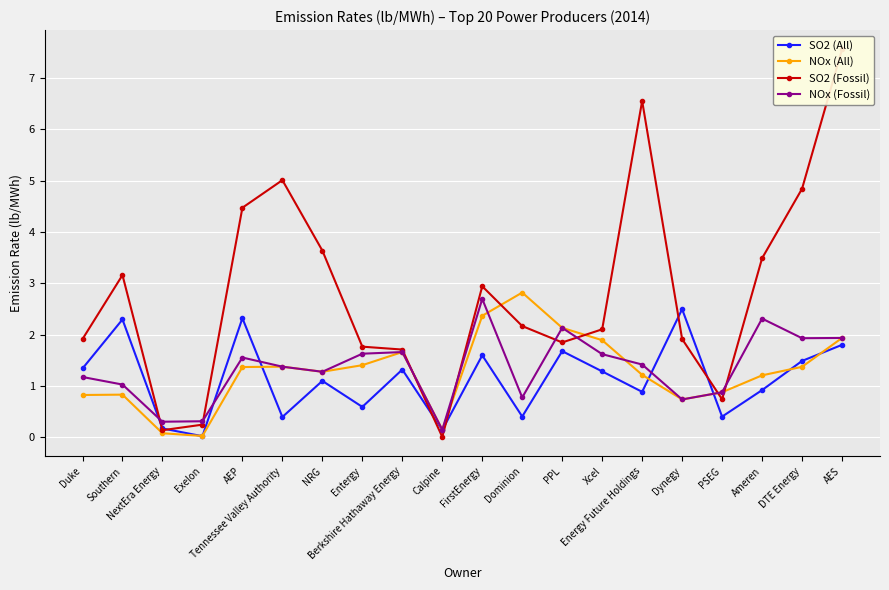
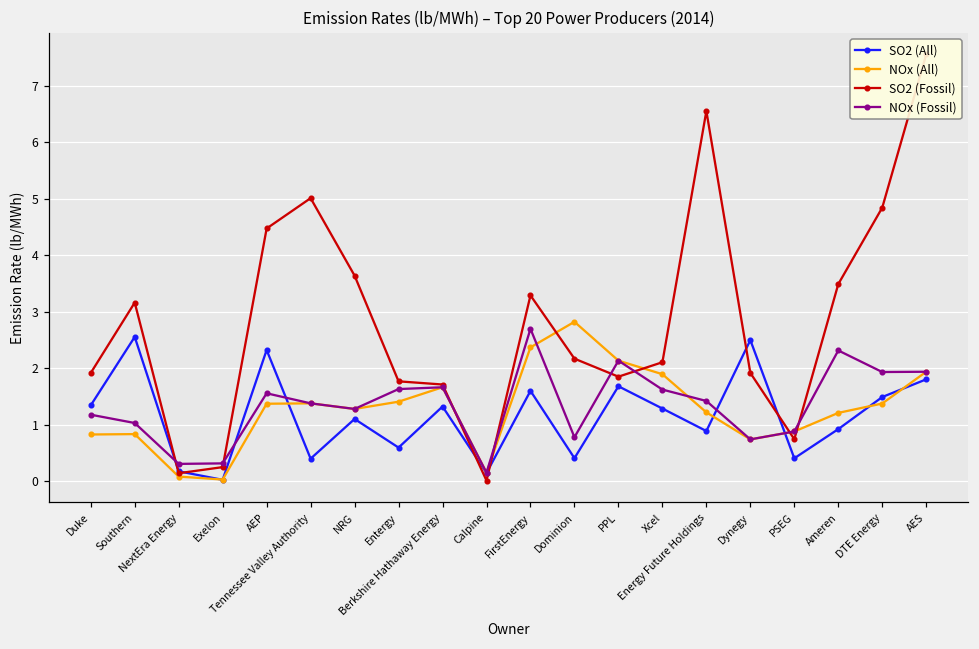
  {
    "SO2 (All)": {
      "Duke": 1.3,
-     "Southern": 2.3,
+     "Southern": 2.6,
      "AEP": 2.3,
      "Tennessee Valley Authority": 0.4,
      "NRG": 1.1,
      "Entergy": 0.6,
      "Berkshire Hathaway Energy": 1.3,
      "FirstEnergy": 1.6,
      "Dominion": 0.4,
      "PPL": 1.7,
      "Xcel": 1.3,
      "Energy Future Holdings": 0.9,
      "Dynegy": 2.5,
      "PSEG": 0.4,
      "Ameren": 0.9,
      "DTE Energy": 1.5,
      "AES": 1.8
    },
    "NOx (All)": {
      "Duke": 0.8,
      "Southern": 0.8,
      "NextEra Energy": 0.1,
      "AEP": 1.4,
      "Entergy": 1.4,
      "FirstEnergy": 2.4,
      "Dominion": 2.8,
      "Xcel": 1.9,
      "Energy Future Holdings": 1.2,
      "Ameren": 1.2,
      "DTE Energy": 1.4
    },
    "SO2 (Fossil)": {
      "Duke": 1.9,
      "Southern": 3.2,
      "Exelon": 0.2,
      "AEP": 4.5,
      "Tennessee Valley Authority": 5.0,
      "NRG": 3.6,
      "Entergy": 1.8,
      "Calpine": 0.0,
-     "FirstEnergy": 2.9,
+     "FirstEnergy": 3.3,
      "Dominion": 2.2,
      "PPL": 1.8,
      "Xcel": 2.1,
      "Energy Future Holdings": 6.6,
      "Dynegy": 1.9,
      "PSEG": 0.7,
      "Ameren": 3.5,
      "DTE Energy": 4.8
    },
    "NOx (Fossil)": {
      "Duke": 1.2,
      "Southern": 1.0,
      "NextEra Energy": 0.3,
      "Exelon": 0.3,
      "AEP": 1.6,
      "Entergy": 1.6,
      "FirstEnergy": 2.7,
      "Dominion": 0.8,
      "Xcel": 1.6,
      "Energy Future Holdings": 1.4,
      "Ameren": 2.3,
      "DTE Energy": 1.9
    }
  }
